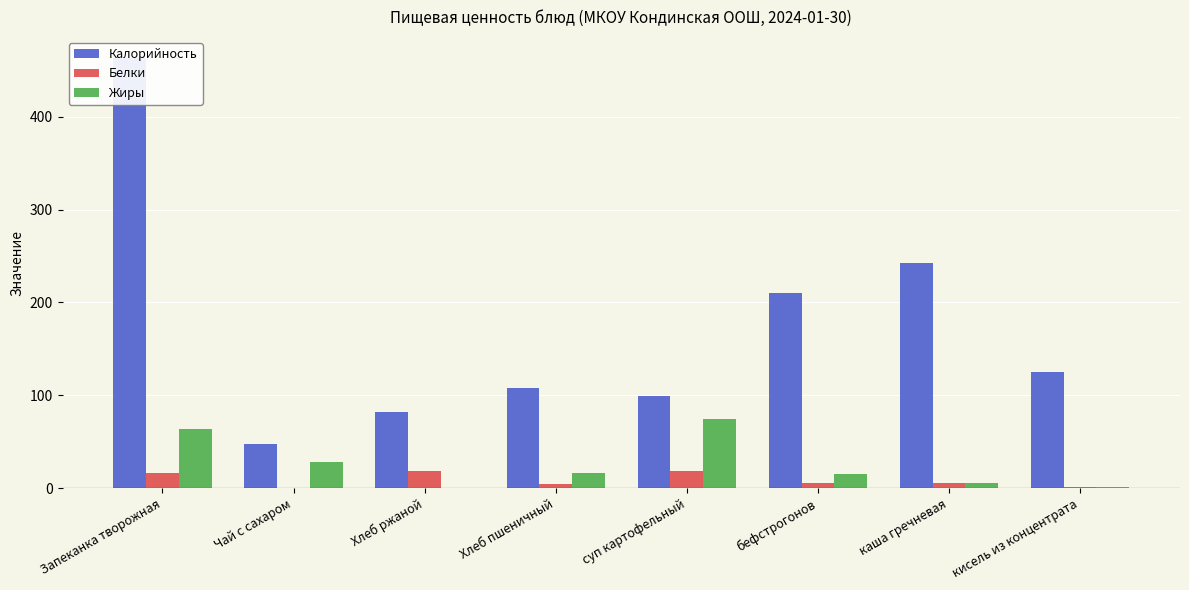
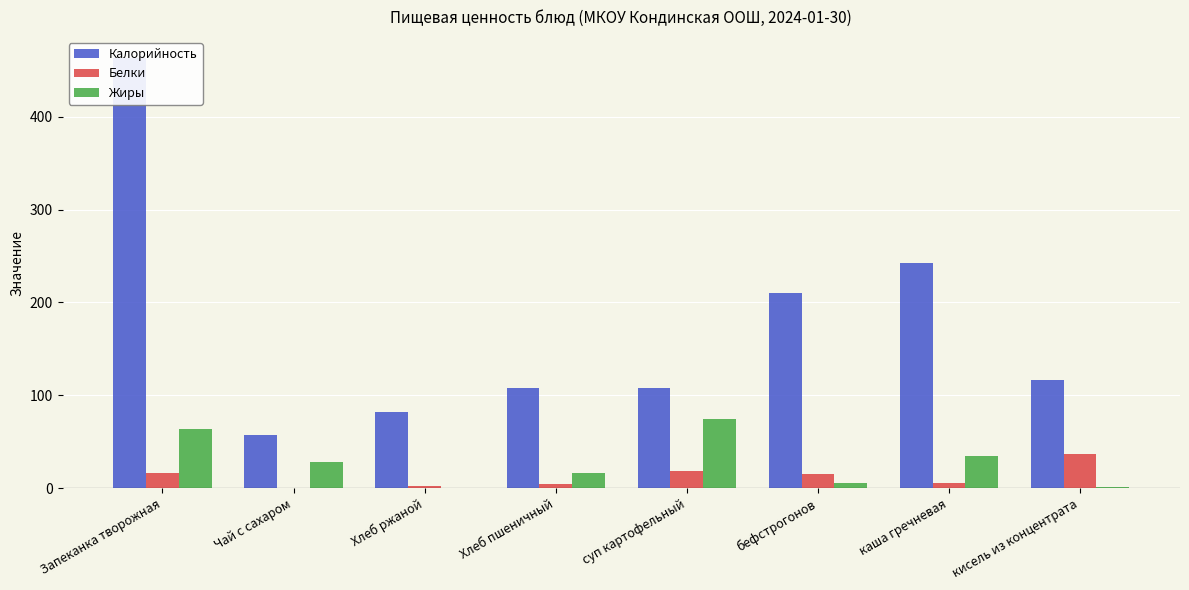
  {
    "Калорийность": {
-     "Чай с сахаром": 50,
+     "Чай с сахаром": 60,
      "Хлеб ржаной": 80,
      "Хлеб пшеничный": 110,
-     "суп картофельный": 100,
+     "суп картофельный": 110,
      "бефстрогонов": 210,
      "каша гречневая": 240,
-     "кисель из концентрата": 130
+     "кисель из концентрата": 120
    },
    "Белки": {
      "Запеканка творожная": 20,
      "Чай с сахаром": 0,
-     "Хлеб ржаной": 20,
+     "Хлеб ржаной": 0,
      "Хлеб пшеничный": 0,
      "суп картофельный": 20,
-     "бефстрогонов": 5,
+     "бефстрогонов": 15,
      "каша гречневая": 10,
-     "кисель из концентрата": 0
+     "кисель из концентрата": 40
    },
    "Жиры": {
      "Запеканка творожная": 60,
      "Чай с сахаром": 30,
      "Хлеб пшеничный": 20,
      "суп картофельный": 70,
-     "бефстрогонов": 20,
-     "каша гречневая": 10
+     "бефстрогонов": 10,
+     "каша гречневая": 30
    }
  }
